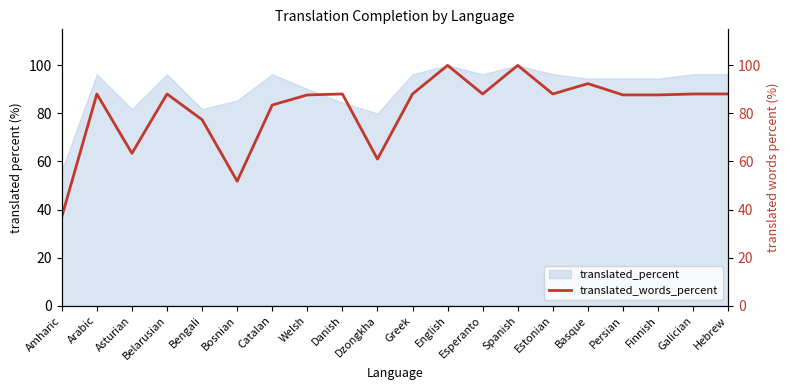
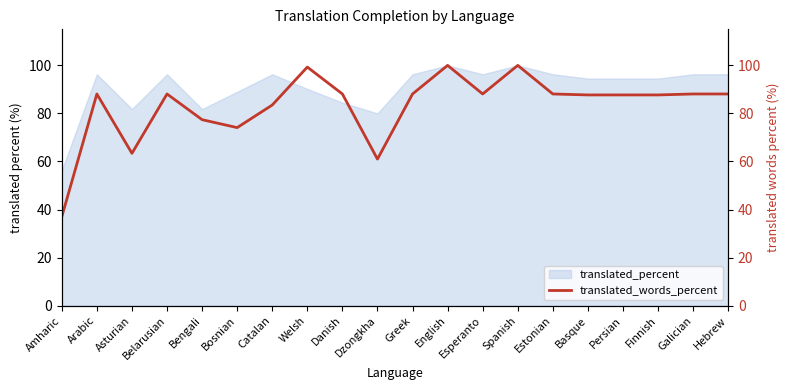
  {
    "translated_words_percent": {
      "Amharic": 37,
      "Arabic": 88,
      "Asturian": 63,
      "Belarusian": 88,
      "Bengali": 77,
-     "Bosnian": 52,
+     "Bosnian": 74,
      "Catalan": 84,
-     "Welsh": 88,
+     "Welsh": 99,
      "Danish": 88,
      "Dzongkha": 61,
      "Greek": 88,
      "Esperanto": 88,
      "Estonian": 88,
-     "Basque": 92,
+     "Basque": 88,
      "Persian": 88,
      "Finnish": 88,
      "Galician": 88,
      "Hebrew": 88
    },
    "translated_percent": {
      "Amharic": 56,
      "Arabic": 96,
      "Asturian": 82,
      "Belarusian": 96,
      "Bengali": 82,
-     "Bosnian": 85,
+     "Bosnian": 89,
      "Catalan": 96,
      "Welsh": 90,
      "Danish": 85,
      "Dzongkha": 80,
      "Greek": 96,
      "Esperanto": 96,
      "Estonian": 96,
      "Basque": 95,
      "Persian": 95,
      "Finnish": 95,
      "Galician": 96,
      "Hebrew": 96
    }
  }
